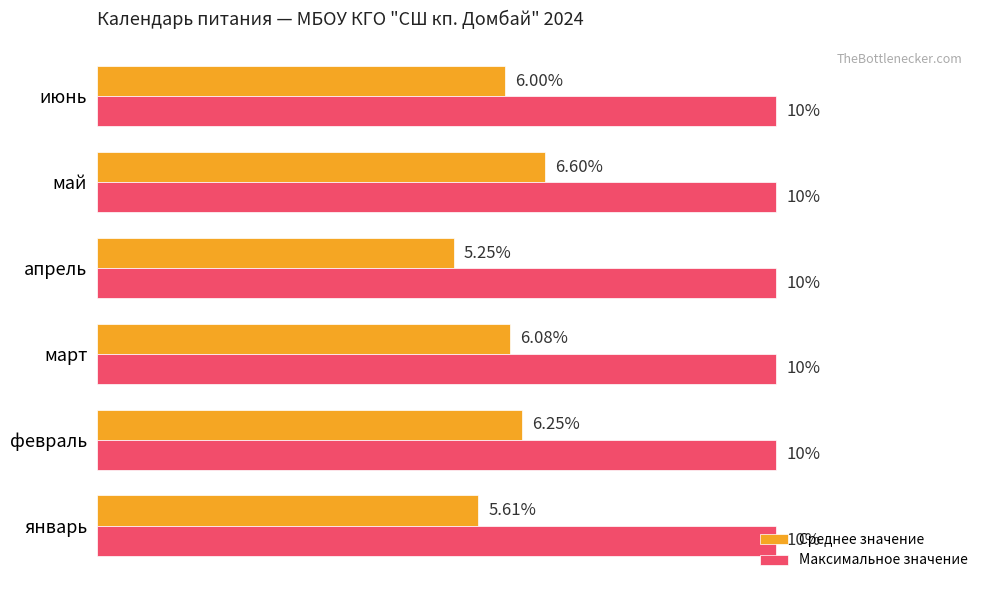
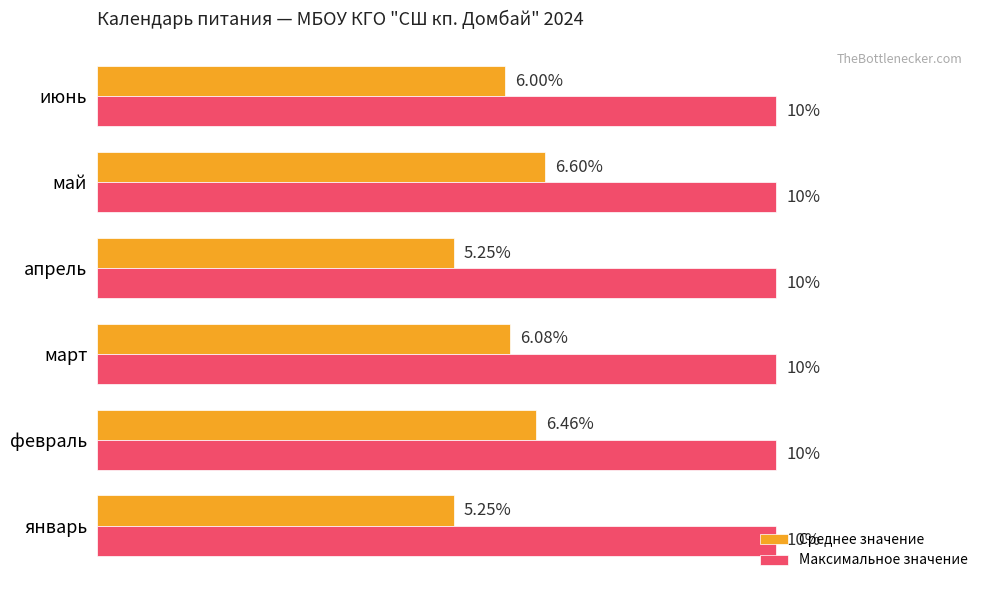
  {
    "Среднее значение": {
      "июнь": "6.00%",
      "май": "6.60%",
      "апрель": "5.25%",
      "март": "6.08%",
-     "февраль": "6.25%",
-     "январь": "5.61%"
+     "февраль": "6.46%",
+     "январь": "5.25%"
    },
    "Максимальное значение": {
      "июнь": "10%",
      "май": "10%",
      "апрель": "10%",
      "март": "10%",
      "февраль": "10%",
      "январь": "10%"
    }
  }
